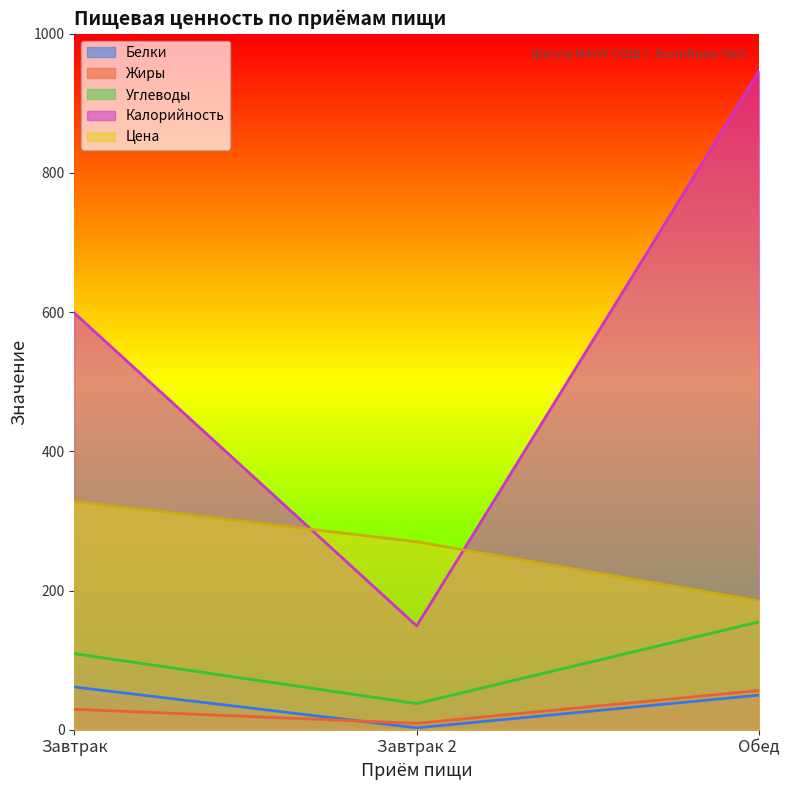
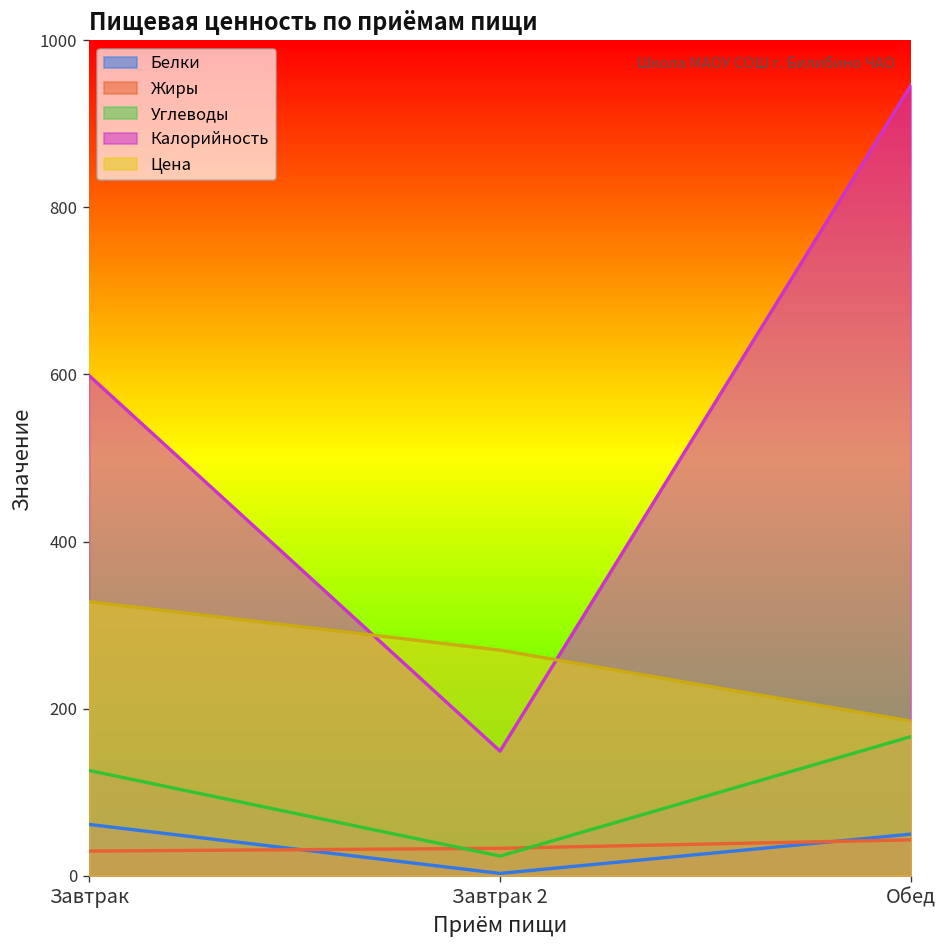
  {
    "Белки": {
      "Завтрак": 60,
      "Завтрак 2": 0,
      "Обед": 50
    },
    "Жиры": {
      "Завтрак": 30,
-     "Завтрак 2": 10,
-     "Обед": 60
+     "Завтрак 2": 30,
+     "Обед": 40
    },
    "Углеводы": {
-     "Завтрак": 110,
-     "Завтрак 2": 40,
-     "Обед": 160
+     "Завтрак": 130,
+     "Завтрак 2": 20,
+     "Обед": 170
    },
    "Калорийность": {
      "Завтрак": 600,
      "Завтрак 2": 150,
      "Обед": 950
    },
    "Цена": {
      "Завтрак": 330,
      "Завтрак 2": 270,
      "Обед": 190
    }
  }
